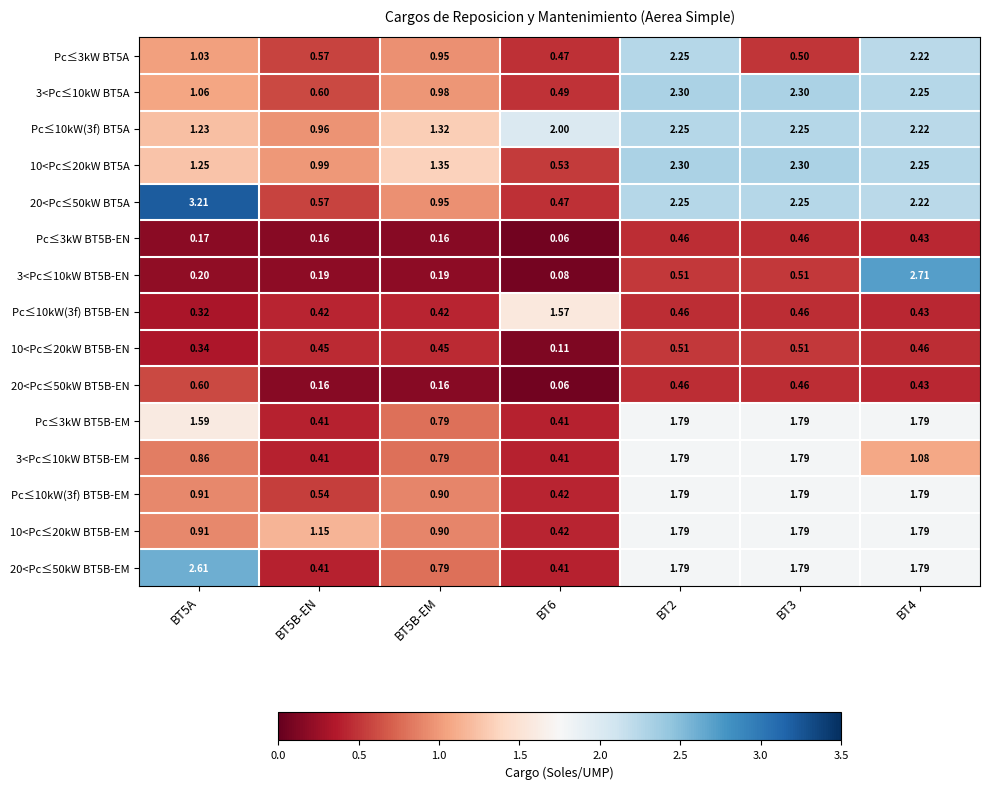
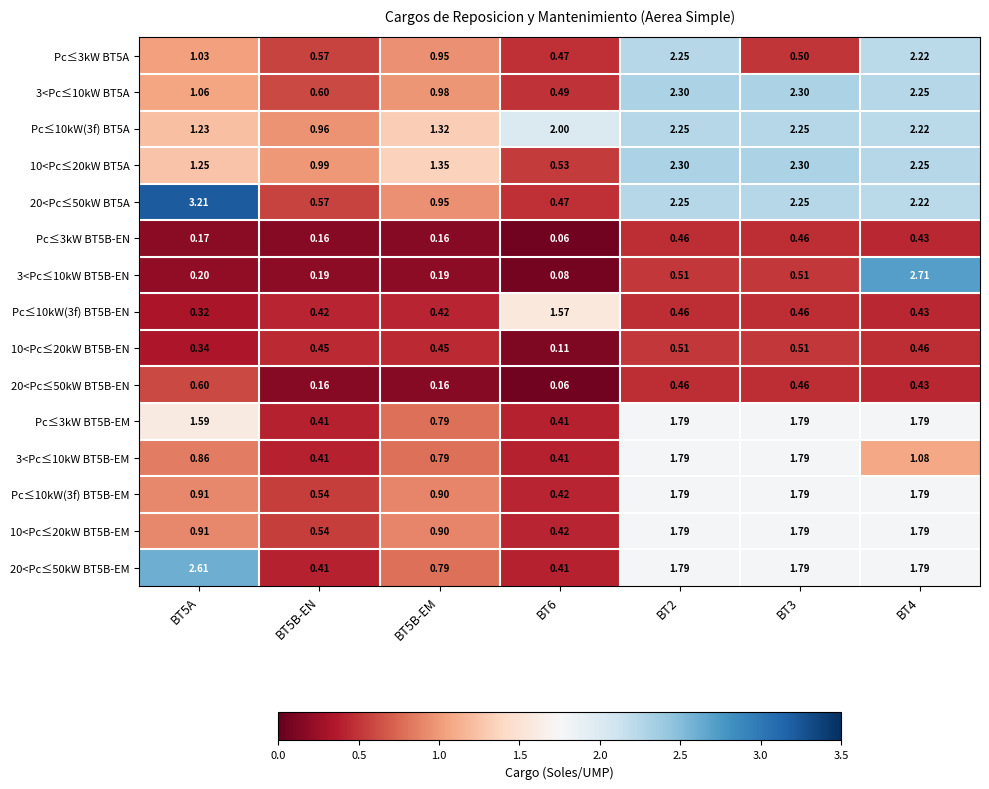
  {
    "Pc≤3kW BT5A": {
      "BT5A": 1.03,
      "BT5B-EN": 0.57,
      "BT5B-EM": 0.95,
      "BT6": 0.47,
      "BT2": 2.25,
      "BT3": 0.50,
      "BT4": 2.22
    },
    "3<Pc≤10kW BT5A": {
      "BT5A": 1.06,
      "BT5B-EN": 0.60,
      "BT5B-EM": 0.98,
      "BT6": 0.49,
      "BT2": 2.30,
      "BT3": 2.30,
      "BT4": 2.25
    },
    "Pc≤10kW(3f) BT5A": {
      "BT5A": 1.23,
      "BT5B-EN": 0.96,
      "BT5B-EM": 1.32,
      "BT6": 2.00,
      "BT2": 2.25,
      "BT3": 2.25,
      "BT4": 2.22
    },
    "10<Pc≤20kW BT5A": {
      "BT5A": 1.25,
      "BT5B-EN": 0.99,
      "BT5B-EM": 1.35,
      "BT6": 0.53,
      "BT2": 2.30,
      "BT3": 2.30,
      "BT4": 2.25
    },
    "20<Pc≤50kW BT5A": {
      "BT5A": 3.21,
      "BT5B-EN": 0.57,
      "BT5B-EM": 0.95,
      "BT6": 0.47,
      "BT2": 2.25,
      "BT3": 2.25,
      "BT4": 2.22
    },
    "Pc≤3kW BT5B-EN": {
      "BT5A": 0.17,
      "BT5B-EN": 0.16,
      "BT5B-EM": 0.16,
      "BT6": 0.06,
      "BT2": 0.46,
      "BT3": 0.46,
      "BT4": 0.43
    },
    "3<Pc≤10kW BT5B-EN": {
      "BT5A": 0.20,
      "BT5B-EN": 0.19,
      "BT5B-EM": 0.19,
      "BT6": 0.08,
      "BT2": 0.51,
      "BT3": 0.51,
      "BT4": 2.71
    },
    "Pc≤10kW(3f) BT5B-EN": {
      "BT5A": 0.32,
      "BT5B-EN": 0.42,
      "BT5B-EM": 0.42,
      "BT6": 1.57,
      "BT2": 0.46,
      "BT3": 0.46,
      "BT4": 0.43
    },
    "10<Pc≤20kW BT5B-EN": {
      "BT5A": 0.34,
      "BT5B-EN": 0.45,
      "BT5B-EM": 0.45,
      "BT6": 0.11,
      "BT2": 0.51,
      "BT3": 0.51,
      "BT4": 0.46
    },
    "20<Pc≤50kW BT5B-EN": {
      "BT5A": 0.60,
      "BT5B-EN": 0.16,
      "BT5B-EM": 0.16,
      "BT6": 0.06,
      "BT2": 0.46,
      "BT3": 0.46,
      "BT4": 0.43
    },
    "Pc≤3kW BT5B-EM": {
      "BT5A": 1.59,
      "BT5B-EN": 0.41,
      "BT5B-EM": 0.79,
      "BT6": 0.41,
      "BT2": 1.79,
      "BT3": 1.79,
      "BT4": 1.79
    },
    "3<Pc≤10kW BT5B-EM": {
      "BT5A": 0.86,
      "BT5B-EN": 0.41,
      "BT5B-EM": 0.79,
      "BT6": 0.41,
      "BT2": 1.79,
      "BT3": 1.79,
      "BT4": 1.08
    },
    "Pc≤10kW(3f) BT5B-EM": {
      "BT5A": 0.91,
      "BT5B-EN": 0.54,
      "BT5B-EM": 0.90,
      "BT6": 0.42,
      "BT2": 1.79,
      "BT3": 1.79,
      "BT4": 1.79
    },
    "10<Pc≤20kW BT5B-EM": {
      "BT5A": 0.91,
-     "BT5B-EN": 1.15,
+     "BT5B-EN": 0.54,
      "BT5B-EM": 0.90,
      "BT6": 0.42,
      "BT2": 1.79,
      "BT3": 1.79,
      "BT4": 1.79
    },
    "20<Pc≤50kW BT5B-EM": {
      "BT5A": 2.61,
      "BT5B-EN": 0.41,
      "BT5B-EM": 0.79,
      "BT6": 0.41,
      "BT2": 1.79,
      "BT3": 1.79,
      "BT4": 1.79
    }
  }
